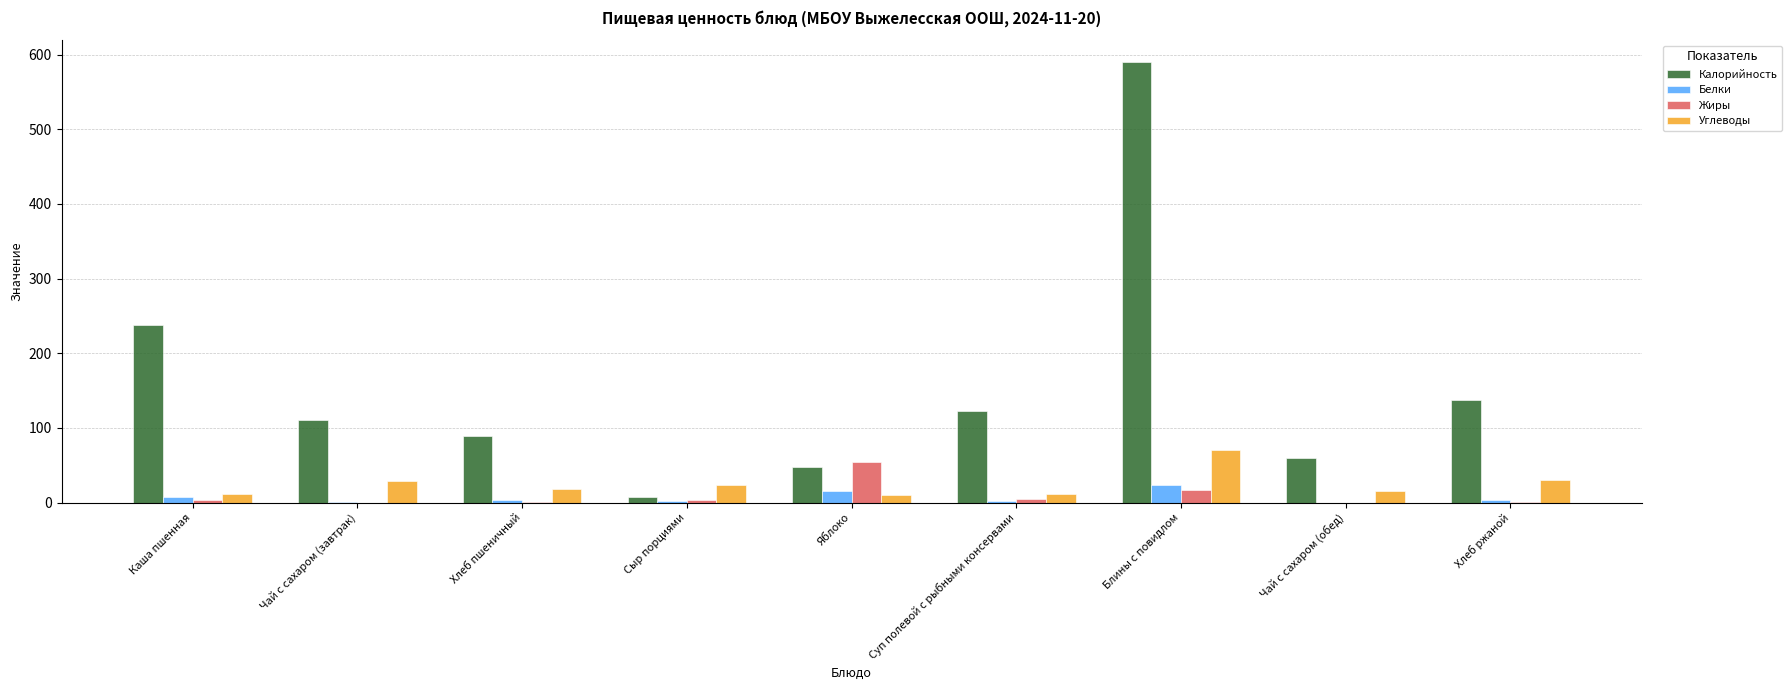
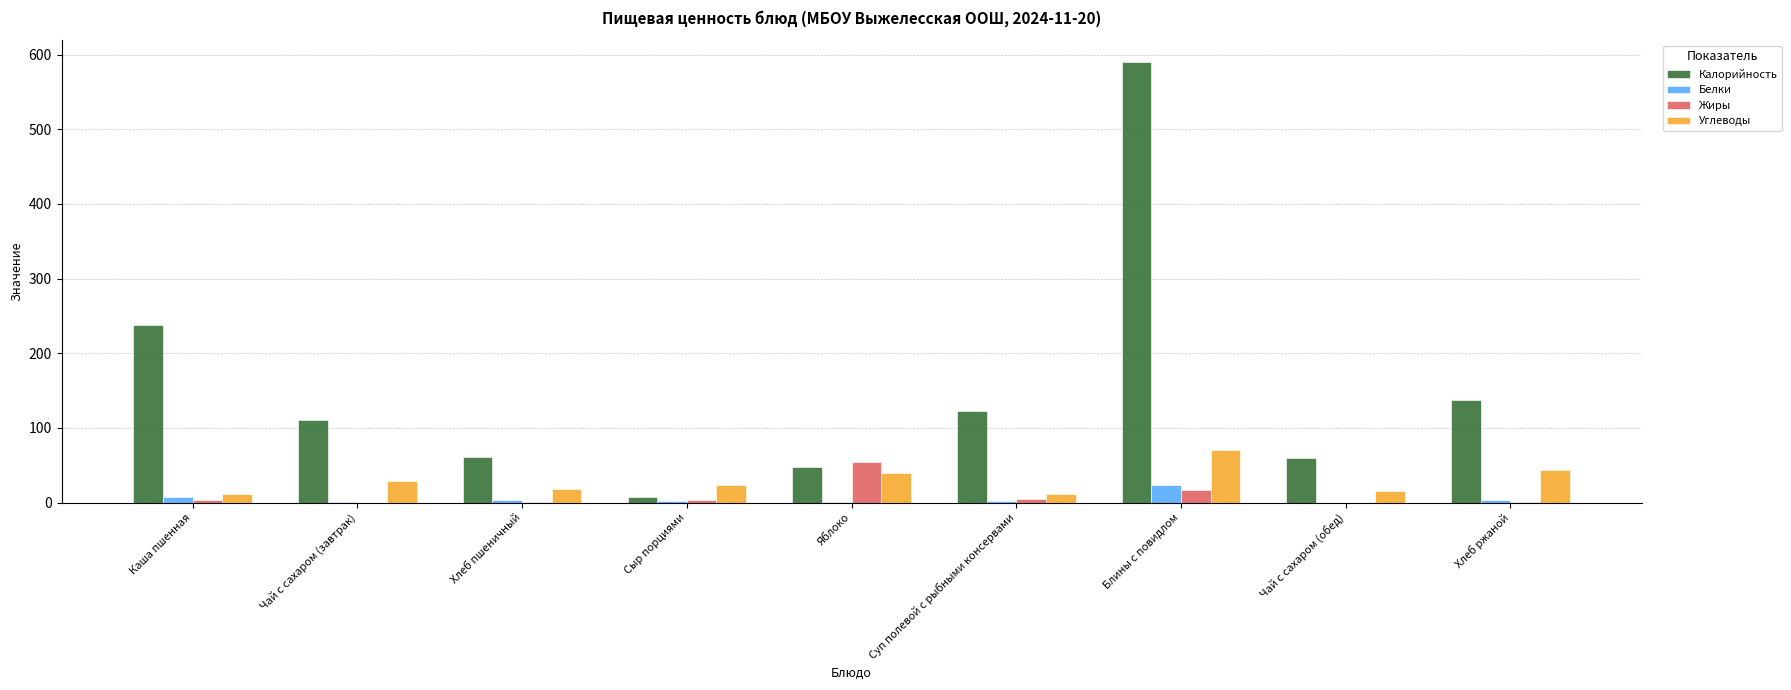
  {
    "Калорийность": {
      "Каша пшенная": 240,
      "Чай с сахаром (завтрак)": 110,
-     "Хлеб пшеничный": 90,
+     "Хлеб пшеничный": 60,
      "Сыр порциями": 10,
      "Яблоко": 50,
      "Суп полевой с рыбными консервами": 120,
      "Блины с повидлом": 590,
      "Чай с сахаром (обед)": 60,
      "Хлеб ржаной": 140
    },
    "Белки": {
      "Каша пшенная": 10,
-     "Яблоко": 20,
+     "Яблоко": 0,
      "Блины с повидлом": 20,
      "Чай с сахаром (обед)": 0,
      "Хлеб ржаной": 0
    },
    "Жиры": {
      "Каша пшенная": 0,
      "Чай с сахаром (завтрак)": 0,
      "Яблоко": 50,
      "Суп полевой с рыбными консервами": 10,
      "Блины с повидлом": 20,
      "Чай с сахаром (обед)": 0
    },
    "Углеводы": {
      "Каша пшенная": 10,
      "Чай с сахаром (завтрак)": 30,
      "Хлеб пшеничный": 20,
      "Сыр порциями": 20,
-     "Яблоко": 10,
+     "Яблоко": 40,
      "Суп полевой с рыбными консервами": 10,
      "Блины с повидлом": 70,
      "Чай с сахаром (обед)": 20,
-     "Хлеб ржаной": 30
+     "Хлеб ржаной": 40
    }
  }
